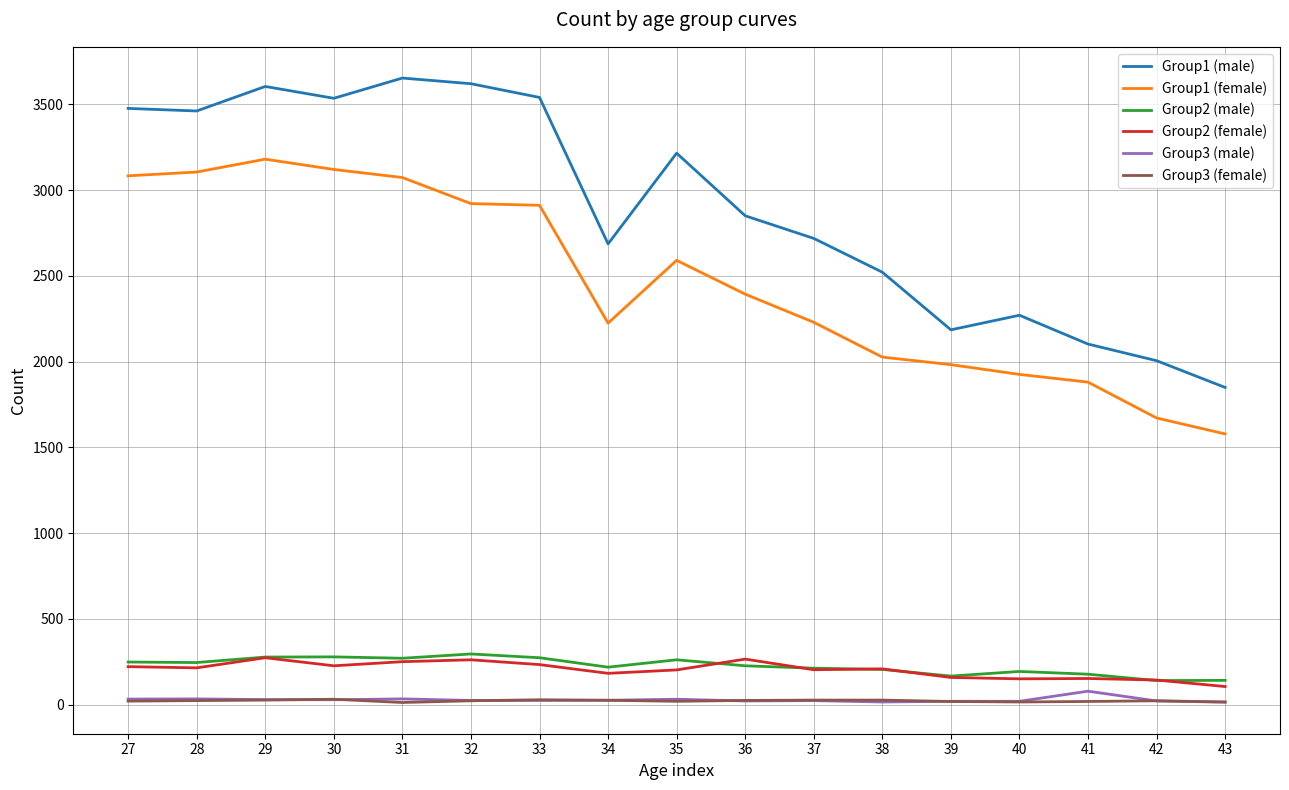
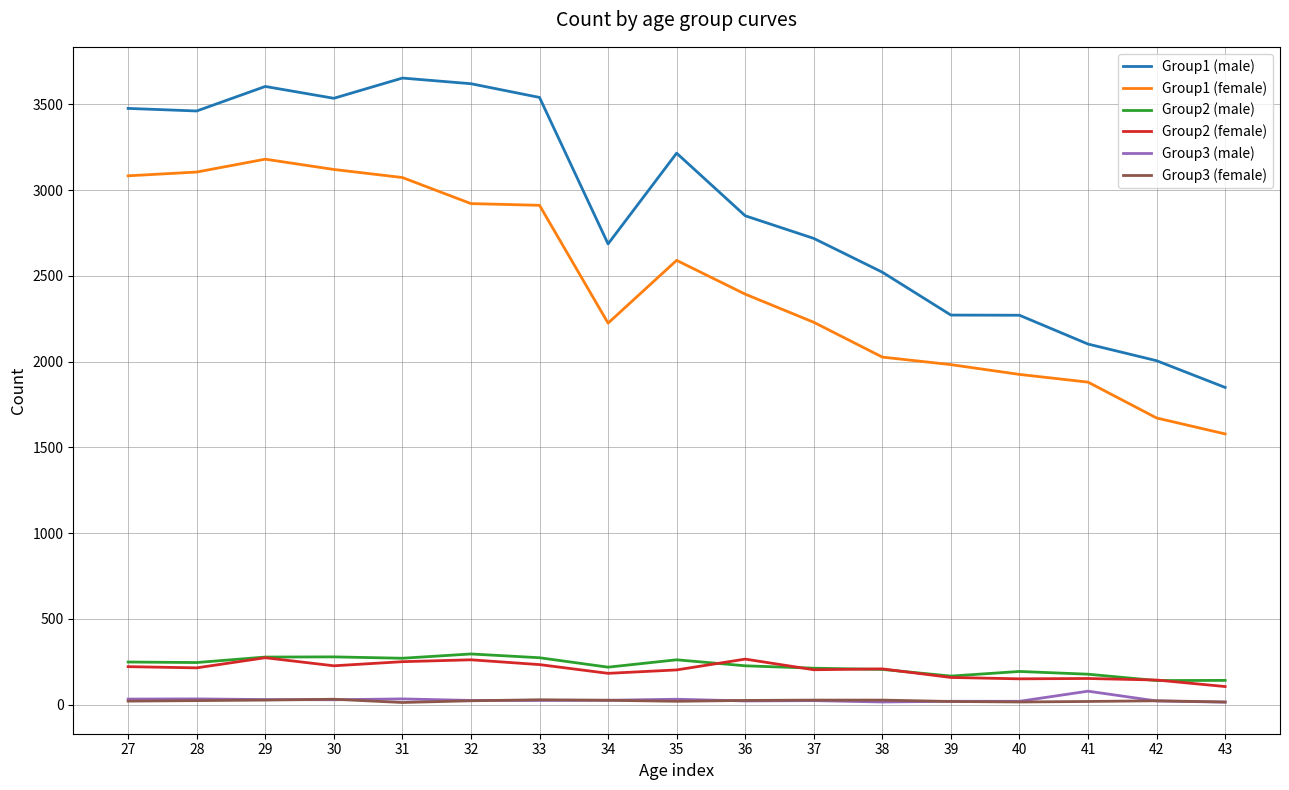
  {
    "Group1 (male)": {
      "27": 3480,
      "28": 3460,
      "29": 3610,
      "30": 3540,
      "31": 3650,
      "32": 3620,
      "33": 3540,
      "34": 2690,
      "35": 3220,
      "36": 2850,
      "37": 2720,
      "38": 2520,
-     "39": 2190,
+     "39": 2270,
      "40": 2270,
      "41": 2100,
      "42": 2010,
      "43": 1850
    },
    "Group1 (female)": {
      "27": 3080,
      "28": 3110,
      "29": 3180,
      "30": 3120,
      "31": 3070,
      "32": 2920,
      "33": 2910,
      "34": 2230,
      "35": 2590,
      "36": 2390,
      "37": 2230,
      "38": 2030,
      "39": 1980,
      "40": 1930,
      "41": 1880,
      "42": 1670,
      "43": 1580
    },
    "Group2 (male)": {
      "27": 250,
      "28": 250,
      "30": 280,
      "31": 270,
      "32": 300,
      "33": 270,
      "34": 220,
      "35": 260,
      "36": 230,
      "40": 190,
      "41": 180,
      "43": 140
    },
    "Group2 (female)": {
      "27": 220,
      "28": 220,
      "30": 230,
      "31": 250,
      "32": 260,
      "33": 230,
      "34": 180,
      "35": 200,
      "36": 270,
      "40": 150,
      "41": 150,
      "43": 110
    },
    "Group3 (male)": {
      "31": 30,
      "41": 80
    },
    "Group3 (female)": {
      "31": 10,
      "41": 20
    }
  }
